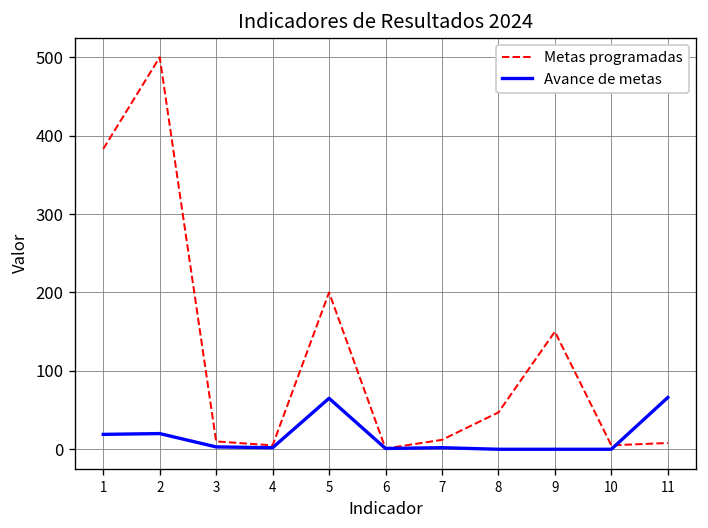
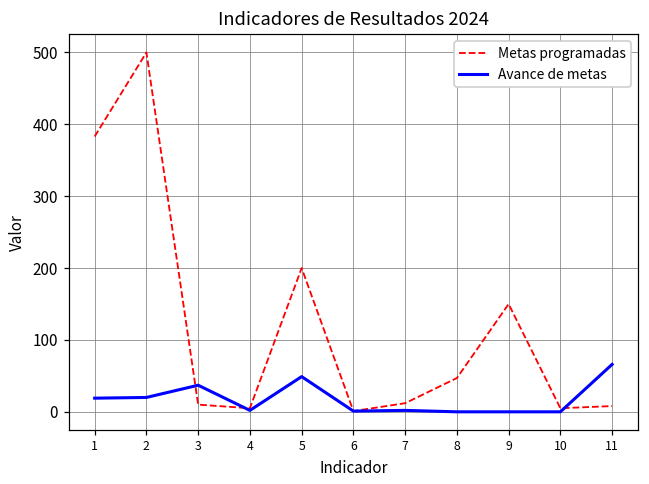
  {
    "Metas programadas": {
      "1": 380,
      "2": 500,
      "3": 10,
      "5": 200,
      "7": 10,
      "8": 50,
      "9": 150,
      "10": 10,
      "11": 10
    },
    "Avance de metas": {
      "1": 20,
      "2": 20,
-     "3": 0,
-     "5": 70,
+     "3": 40,
+     "5": 50,
      "7": 0,
      "8": 0,
      "9": 0,
      "10": 0,
      "11": 70
    }
  }
